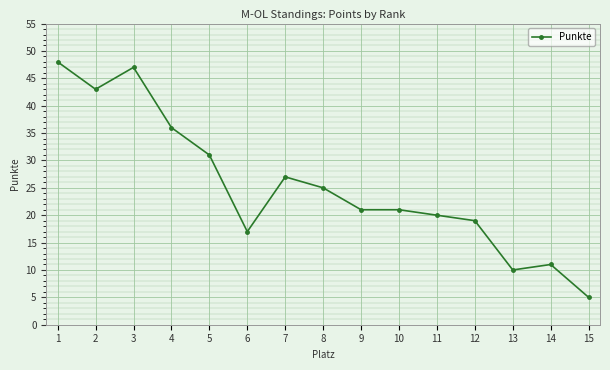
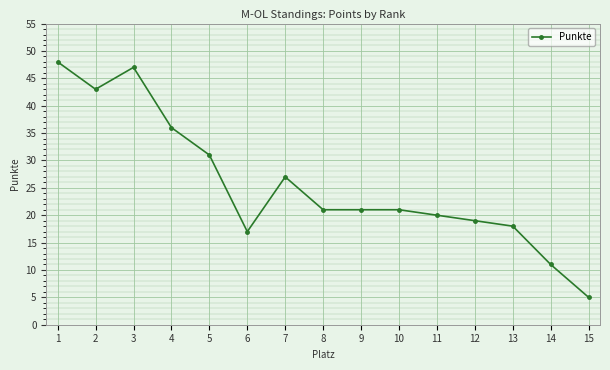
  {
    "1": 48,
    "2": 43,
    "3": 47,
    "4": 36,
    "5": 31,
    "6": 17,
    "7": 27,
-   "8": 25,
+   "8": 21,
    "9": 21,
    "10": 21,
    "11": 20,
    "12": 19,
-   "13": 10,
+   "13": 18,
    "14": 11,
    "15": 5
  }
